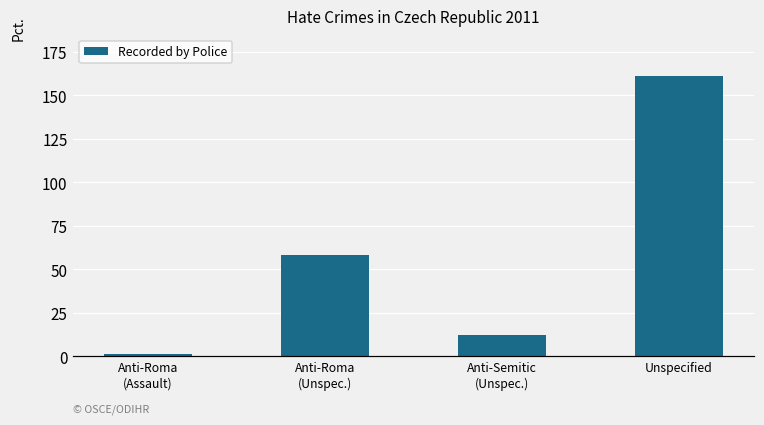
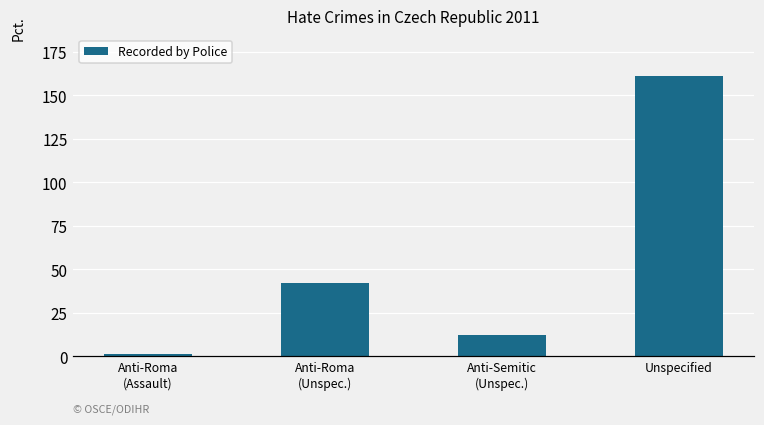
  {
-   "Anti-Roma (Unspec.)": 58,
+   "Anti-Roma (Unspec.)": 42,
    "Anti-Semitic (Unspec.)": 12,
    "Unspecified": 161
  }
